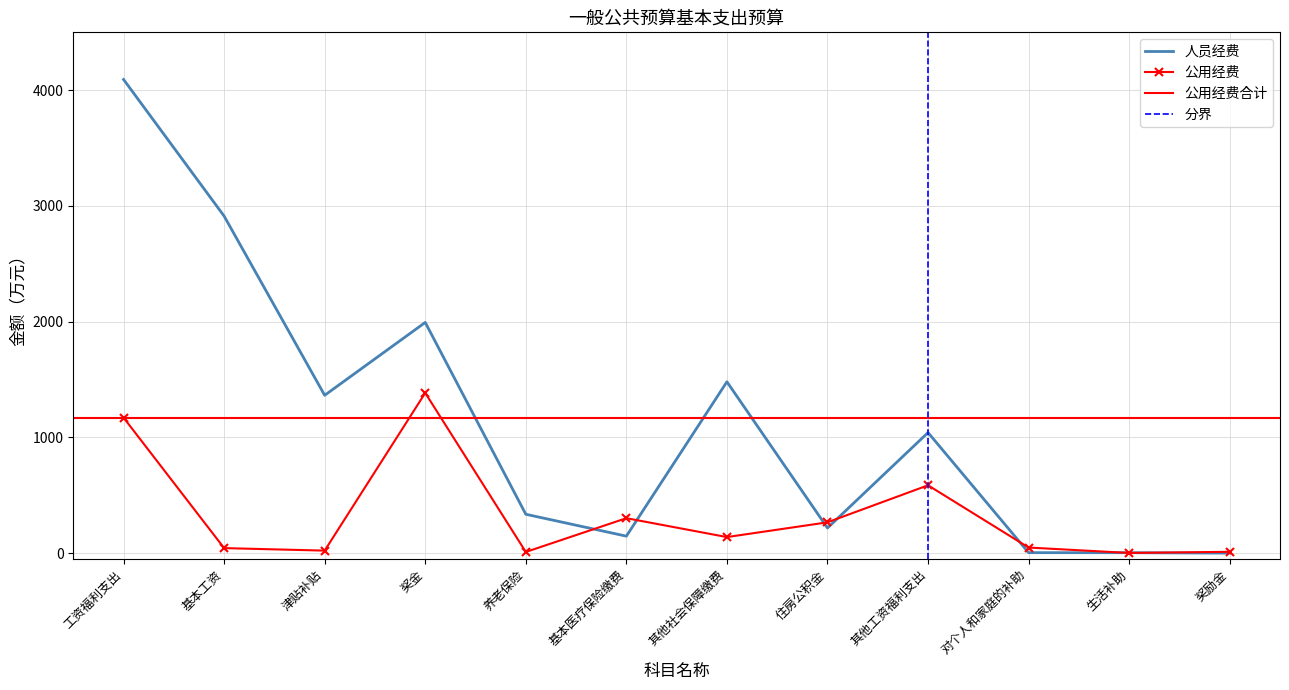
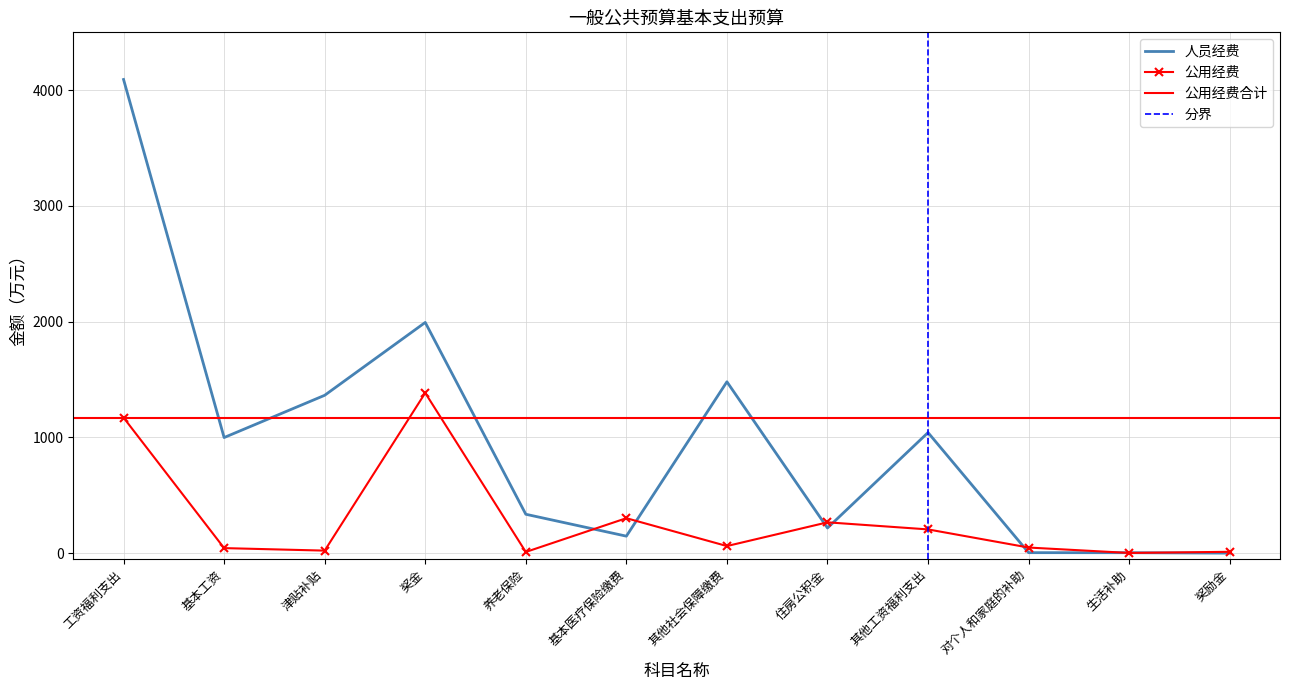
  {
    "人员经费": {
      "工资福利支出": 4090,
-     "基本工资": 2910,
+     "基本工资": 1000,
      "津贴补贴": 1360,
      "奖金": 1990,
      "养老保险": 340,
      "基本医疗保险缴费": 150,
      "其他社会保障缴费": 1480,
      "住房公积金": 220,
      "其他工资福利支出": 1040,
      "对个人和家庭的补助": 0
    },
    "公用经费": {
      "工资福利支出": 1170,
      "基本工资": 40,
      "津贴补贴": 20,
      "奖金": 1380,
      "养老保险": 10,
      "基本医疗保险缴费": 300,
-     "其他社会保障缴费": 140,
+     "其他社会保障缴费": 60,
      "住房公积金": 270,
-     "其他工资福利支出": 590,
+     "其他工资福利支出": 210,
      "对个人和家庭的补助": 50
    }
  }
